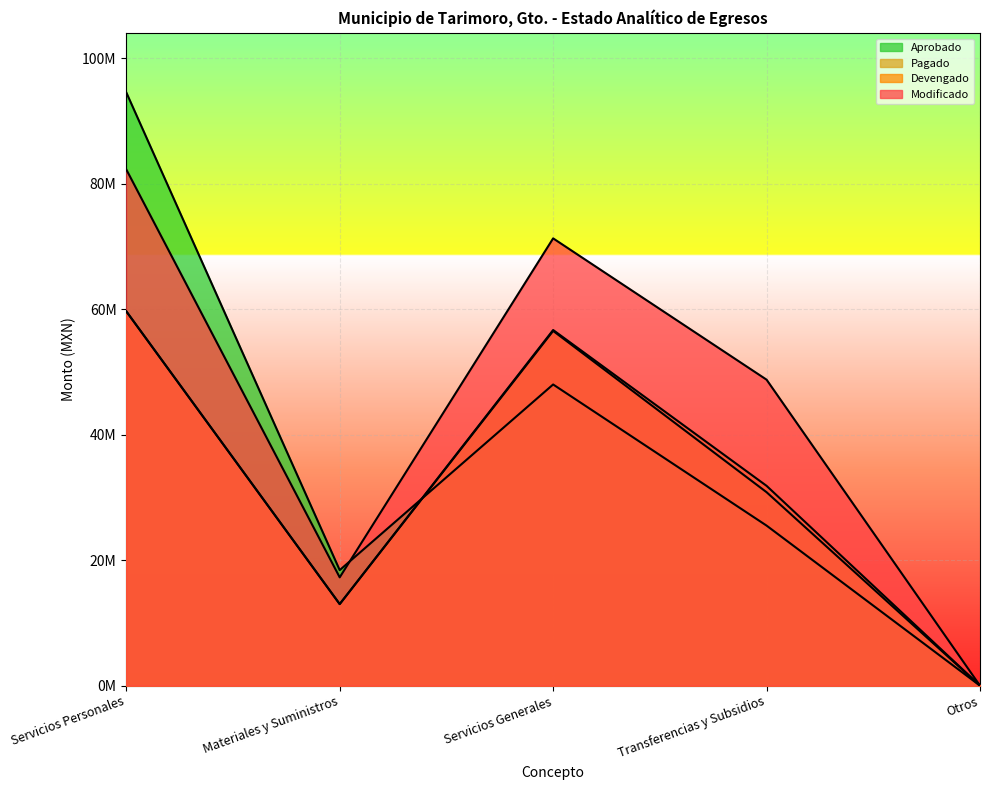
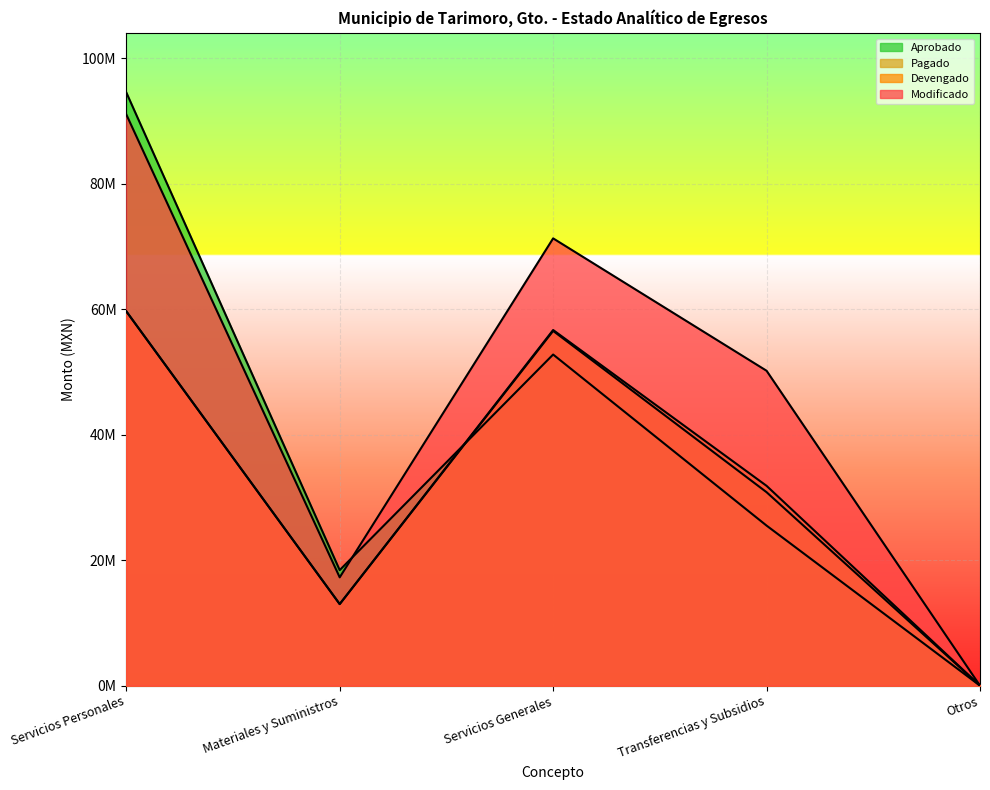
  {
    "Aprobado": {
      "Servicios Personales": 95000000,
      "Materiales y Suministros": 18000000,
-     "Servicios Generales": 48000000,
+     "Servicios Generales": 53000000,
      "Transferencias y Subsidios": 26000000
    },
    "Modificado": {
-     "Servicios Personales": 82000000,
+     "Servicios Personales": 91000000,
      "Materiales y Suministros": 17000000,
      "Servicios Generales": 71000000,
-     "Transferencias y Subsidios": 49000000
+     "Transferencias y Subsidios": 50000000
    }
  }
